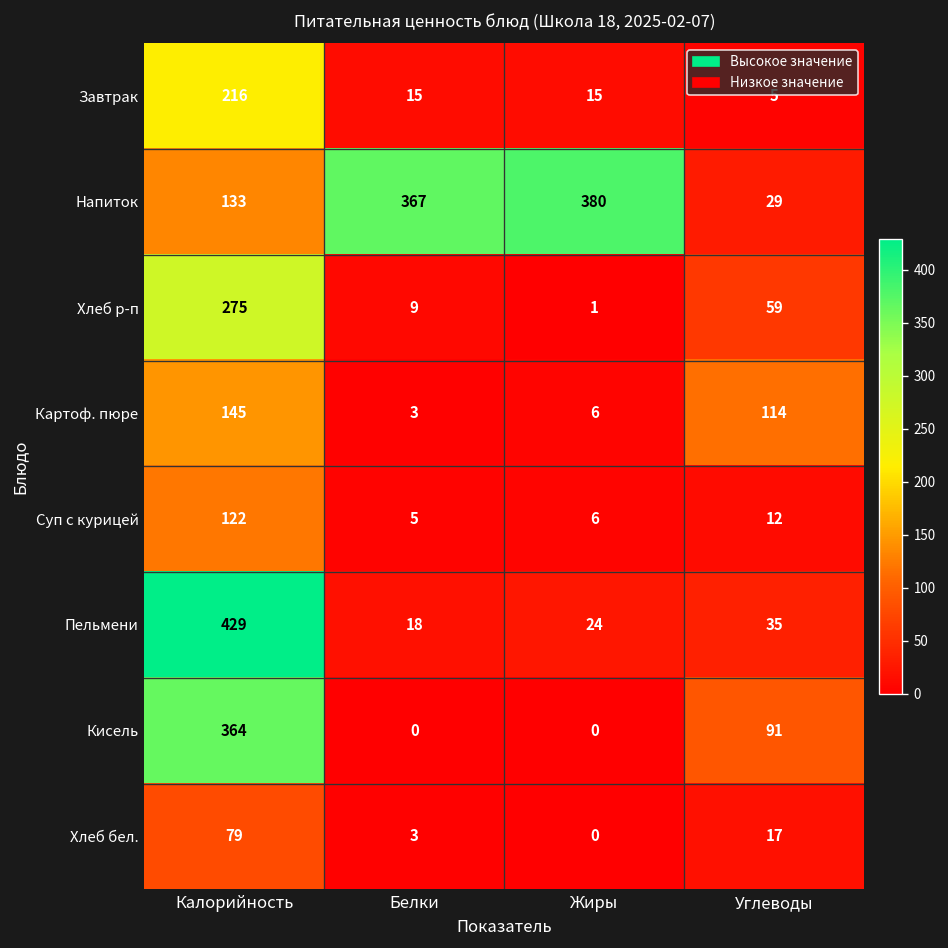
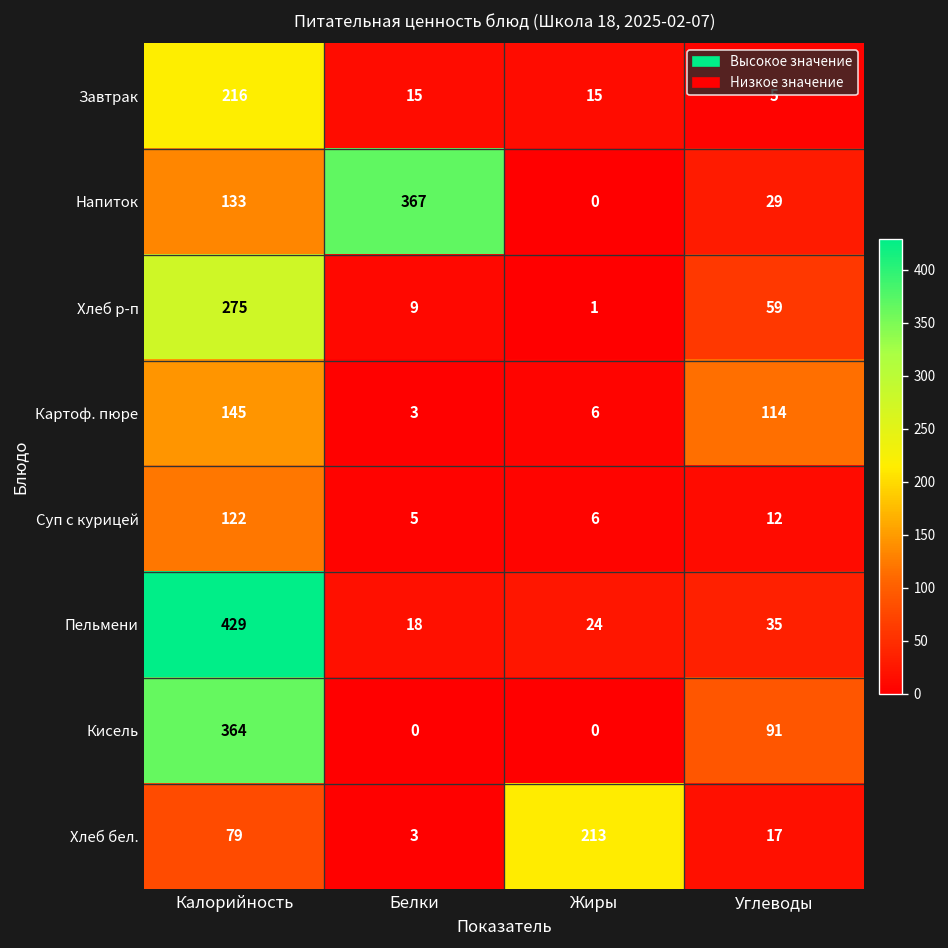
  {
    "Завтрак": {
      "Калорийность": 216,
      "Белки": 15,
      "Жиры": 15
    },
    "Напиток": {
      "Калорийность": 133,
      "Белки": 367,
-     "Жиры": 380,
+     "Жиры": 0,
      "Углеводы": 29
    },
    "Хлеб р-п": {
      "Калорийность": 275,
      "Белки": 9,
      "Жиры": 1,
      "Углеводы": 59
    },
    "Картоф. пюре": {
      "Калорийность": 145,
      "Белки": 3,
      "Жиры": 6,
      "Углеводы": 114
    },
    "Суп с курицей": {
      "Калорийность": 122,
      "Белки": 5,
      "Жиры": 6,
      "Углеводы": 12
    },
    "Пельмени": {
      "Калорийность": 429,
      "Белки": 18,
      "Жиры": 24,
      "Углеводы": 35
    },
    "Кисель": {
      "Калорийность": 364,
      "Белки": 0,
      "Жиры": 0,
      "Углеводы": 91
    },
    "Хлеб бел.": {
      "Калорийность": 79,
      "Белки": 3,
-     "Жиры": 0,
+     "Жиры": 213,
      "Углеводы": 17
    }
  }
